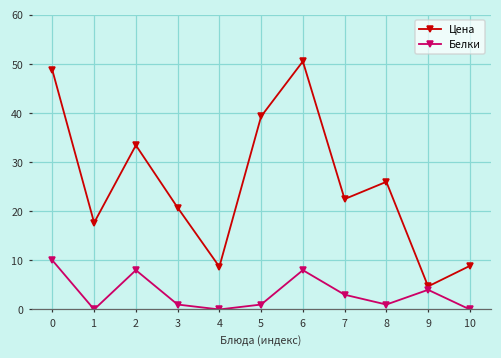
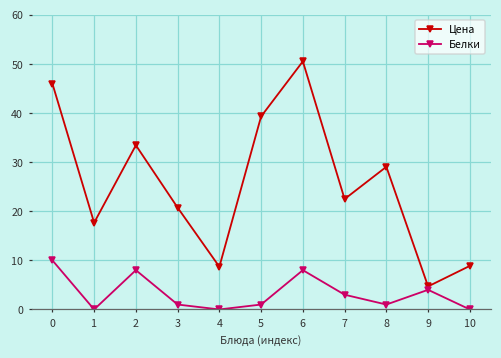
  {
    "Цена": {
-     "0": 49,
+     "0": 46,
      "1": 18,
      "2": 33,
      "3": 21,
      "4": 9,
      "5": 39,
      "6": 51,
      "7": 22,
-     "8": 26,
+     "8": 29,
      "9": 5,
      "10": 9
    },
    "Белки": {
      "0": 10,
      "1": 0,
      "2": 8,
      "3": 1,
      "4": 0,
      "5": 1,
      "6": 8,
      "7": 3,
      "8": 1,
      "9": 4,
      "10": 0
    }
  }
